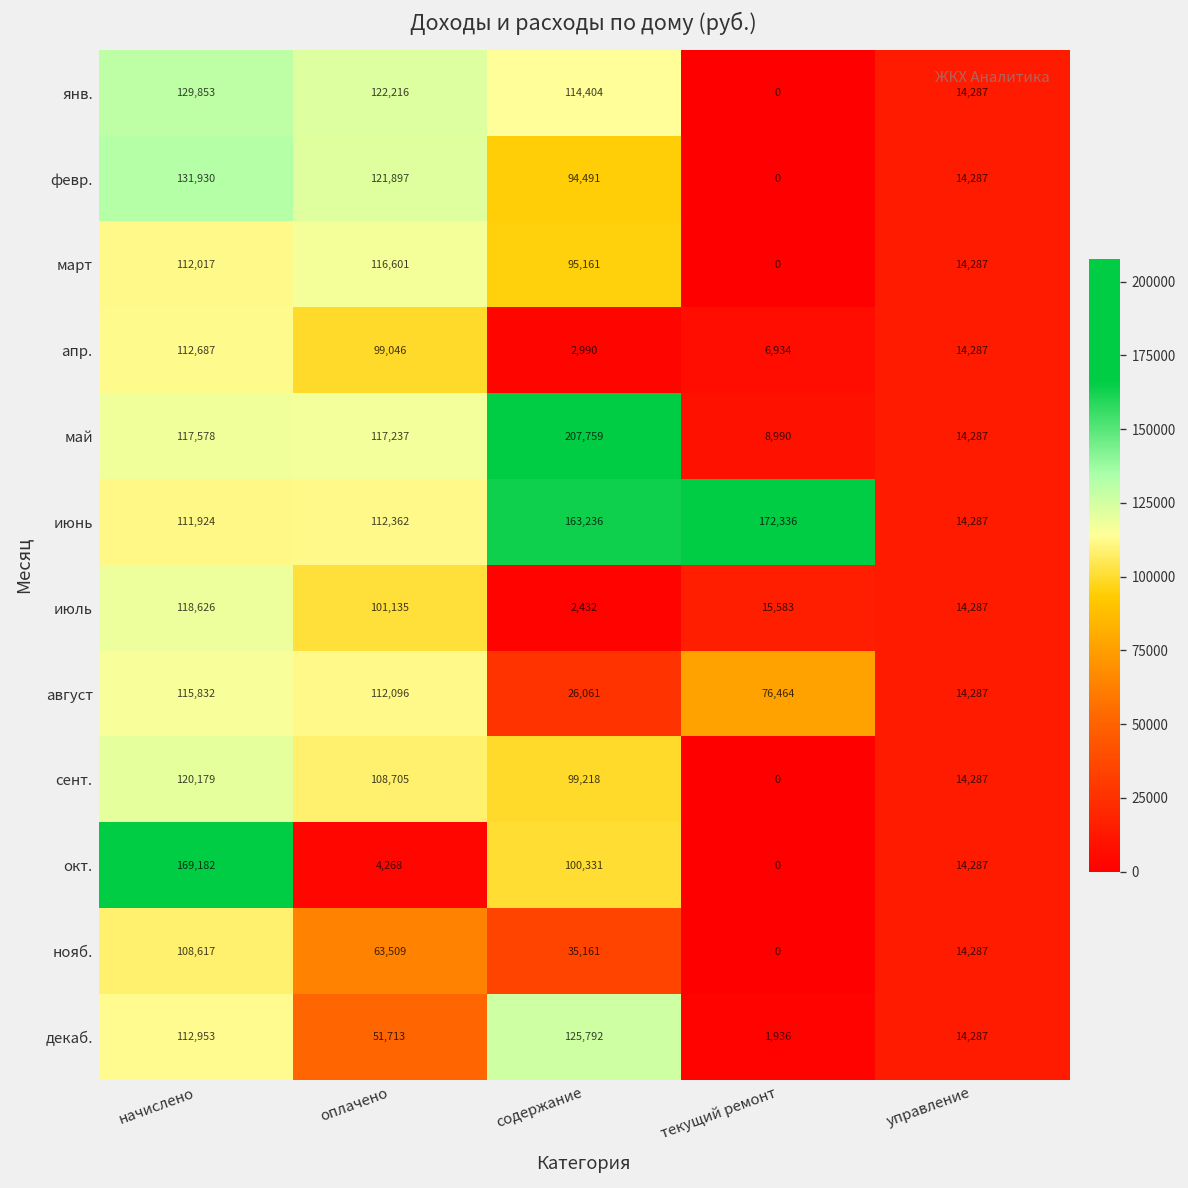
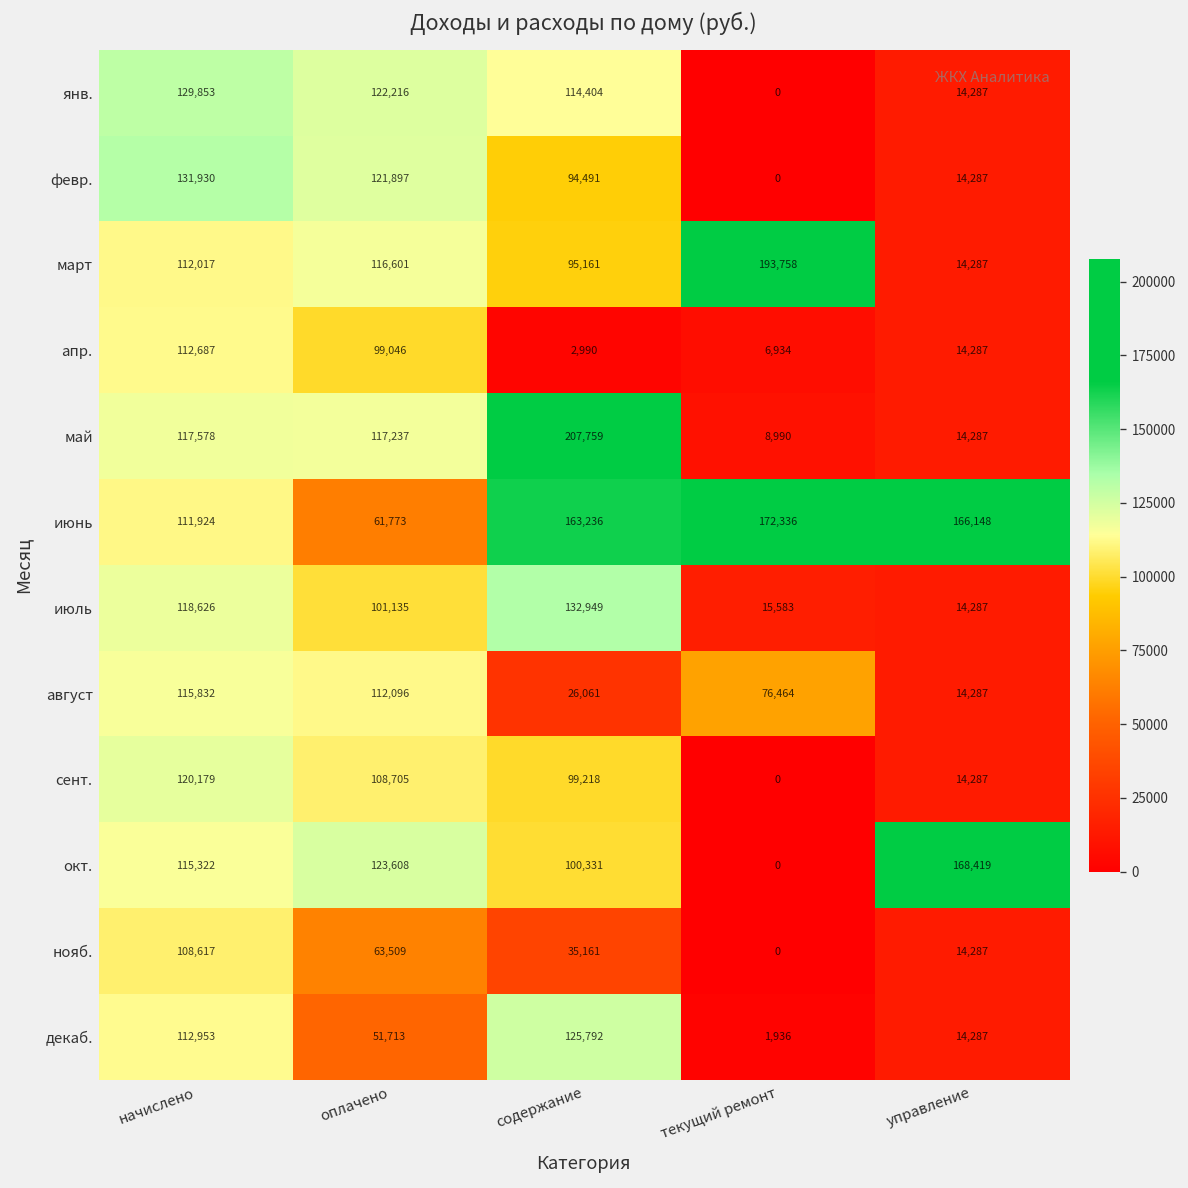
  {
    "янв.": {
      "начислено": "129,853",
      "оплачено": "122,216",
      "содержание": "114,404",
      "текущий ремонт": "0"
    },
    "февр.": {
      "начислено": "131,930",
      "оплачено": "121,897",
      "содержание": "94,491",
      "текущий ремонт": "0",
      "управление": "14,287"
    },
    "март": {
      "начислено": "112,017",
      "оплачено": "116,601",
      "содержание": "95,161",
-     "текущий ремонт": "0",
+     "текущий ремонт": "193,758",
      "управление": "14,287"
    },
    "апр.": {
      "начислено": "112,687",
      "оплачено": "99,046",
      "содержание": "2,990",
      "текущий ремонт": "6,934",
      "управление": "14,287"
    },
    "май": {
      "начислено": "117,578",
      "оплачено": "117,237",
      "содержание": "207,759",
      "текущий ремонт": "8,990",
      "управление": "14,287"
    },
    "июнь": {
      "начислено": "111,924",
-     "оплачено": "112,362",
+     "оплачено": "61,773",
      "содержание": "163,236",
      "текущий ремонт": "172,336",
-     "управление": "14,287"
+     "управление": "166,148"
    },
    "июль": {
      "начислено": "118,626",
      "оплачено": "101,135",
-     "содержание": "2,432",
+     "содержание": "132,949",
      "текущий ремонт": "15,583",
      "управление": "14,287"
    },
    "август": {
      "начислено": "115,832",
      "оплачено": "112,096",
      "содержание": "26,061",
      "текущий ремонт": "76,464",
      "управление": "14,287"
    },
    "сент.": {
      "начислено": "120,179",
      "оплачено": "108,705",
      "содержание": "99,218",
      "текущий ремонт": "0",
      "управление": "14,287"
    },
    "окт.": {
-     "начислено": "169,182",
-     "оплачено": "4,268",
+     "начислено": "115,322",
+     "оплачено": "123,608",
      "содержание": "100,331",
      "текущий ремонт": "0",
-     "управление": "14,287"
+     "управление": "168,419"
    },
    "нояб.": {
      "начислено": "108,617",
      "оплачено": "63,509",
      "содержание": "35,161",
      "текущий ремонт": "0",
      "управление": "14,287"
    },
    "декаб.": {
      "начислено": "112,953",
      "оплачено": "51,713",
      "содержание": "125,792",
      "текущий ремонт": "1,936",
      "управление": "14,287"
    }
  }
